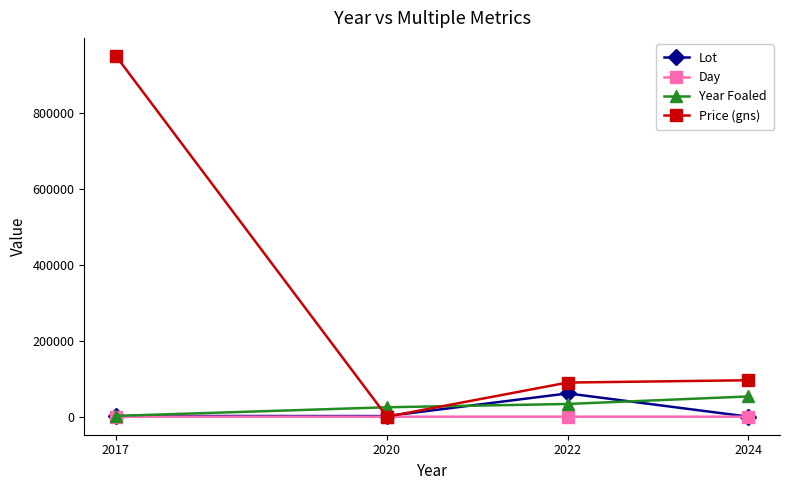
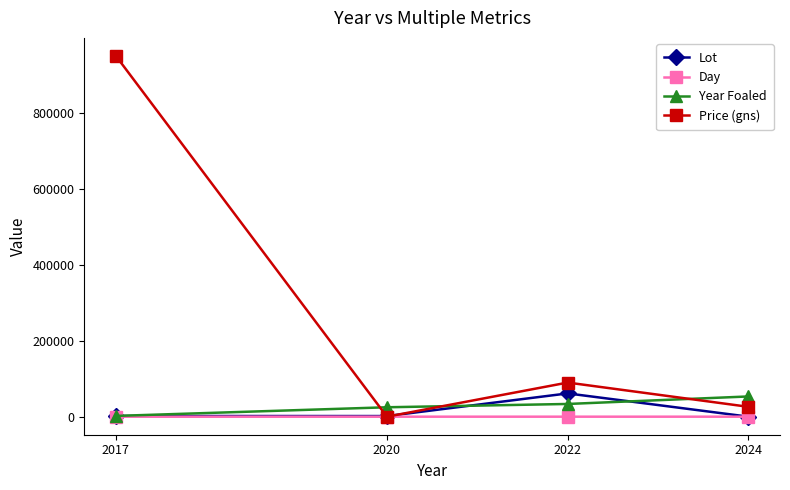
  {
    "Lot": {
      "2022": 60000
    },
    "Day": {
      "2022": 0
    },
    "Year Foaled": {
      "2020": 20000,
      "2022": 30000,
      "2024": 50000
    },
    "Price (gns)": {
      "2017": 950000,
      "2022": 90000,
-     "2024": 100000
+     "2024": 30000
    }
  }
